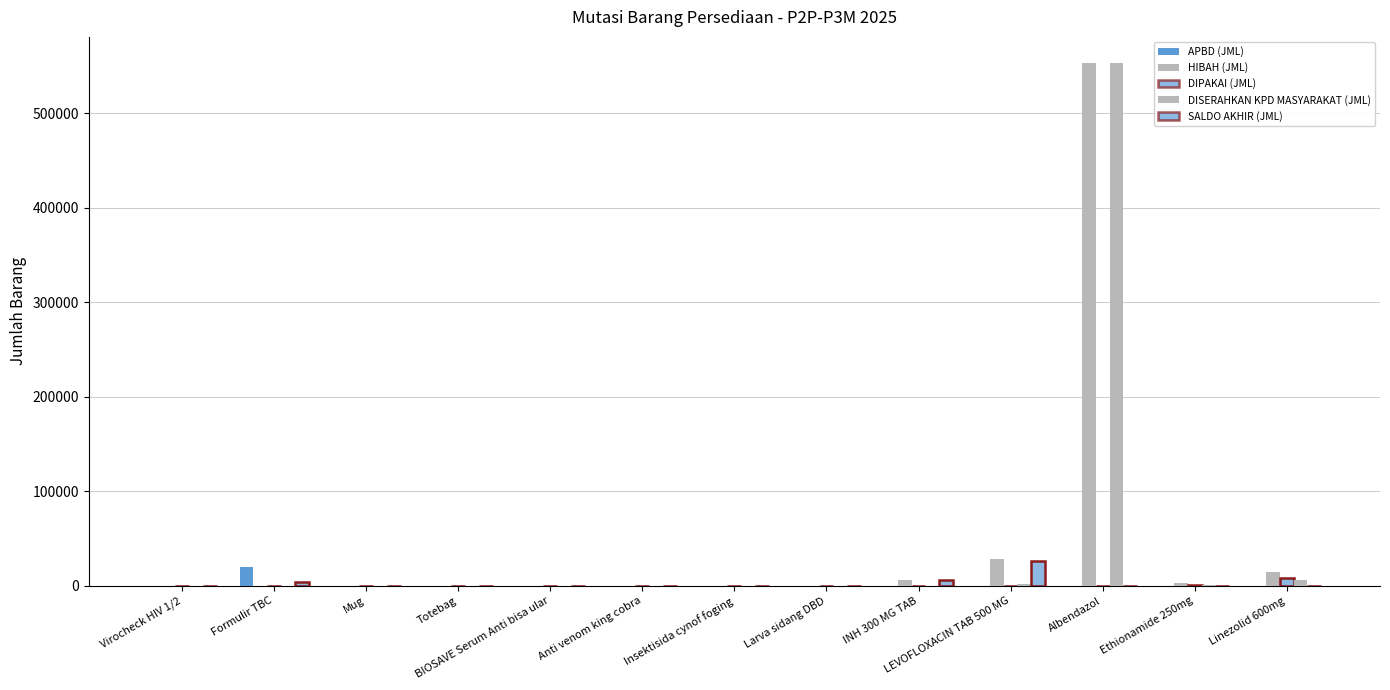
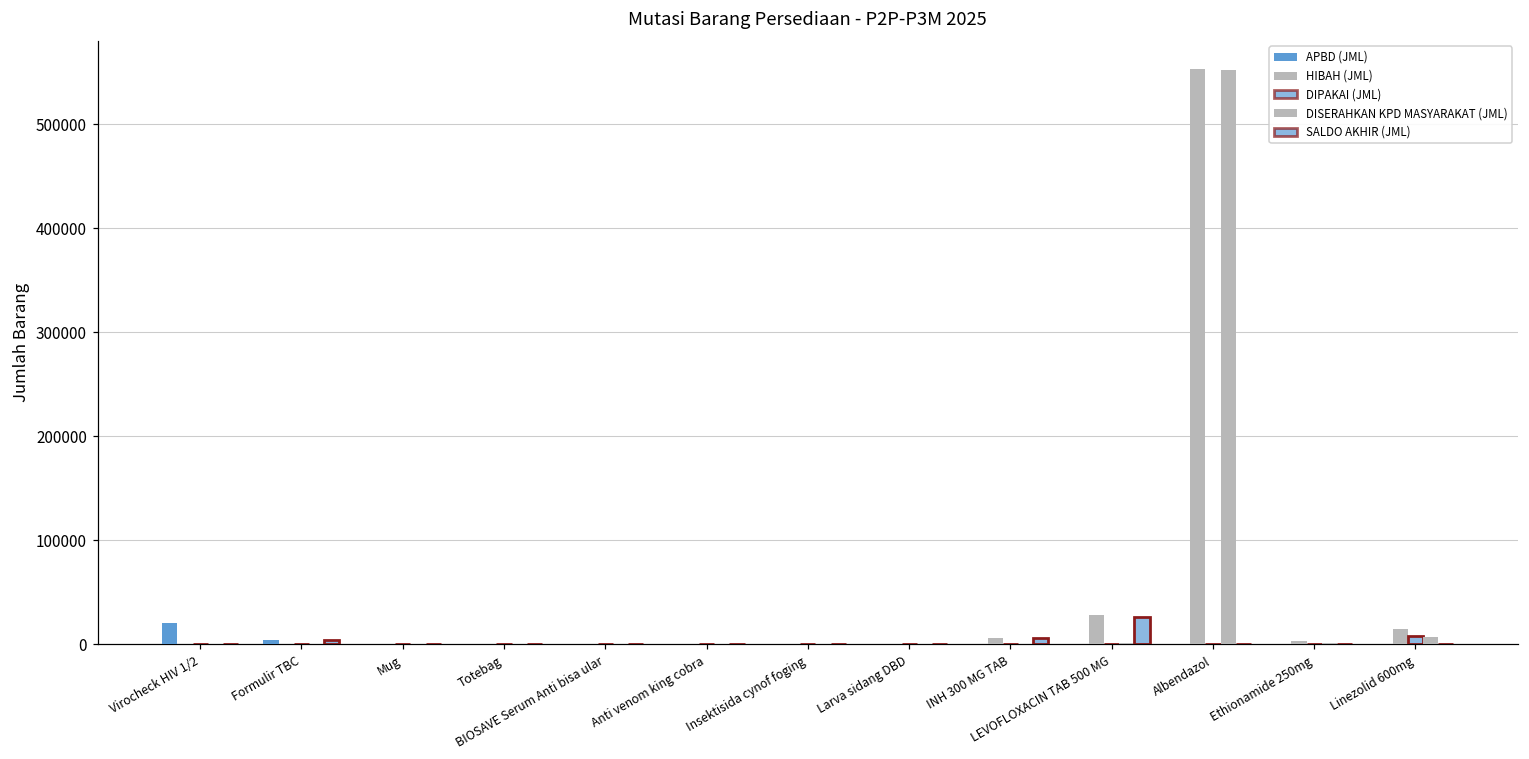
  {
    "APBD (JML)": {
-     "Virocheck HIV 1/2": 0,
-     "Formulir TBC": 20000,
+     "Virocheck HIV 1/2": 20000,
+     "Formulir TBC": 0,
      "Mug": 0,
      "Totebag": 0,
      "BIOSAVE Serum Anti bisa ular": 0,
      "Anti venom king cobra": 0,
      "Insektisida cynof foging": 0,
      "Larva sidang DBD": 0,
      "INH 300 MG TAB": 0,
      "LEVOFLOXACIN TAB 500 MG": 0,
      "Albendazol": 0,
      "Ethionamide 250mg": 0,
      "Linezolid 600mg": 0
    }
  }
